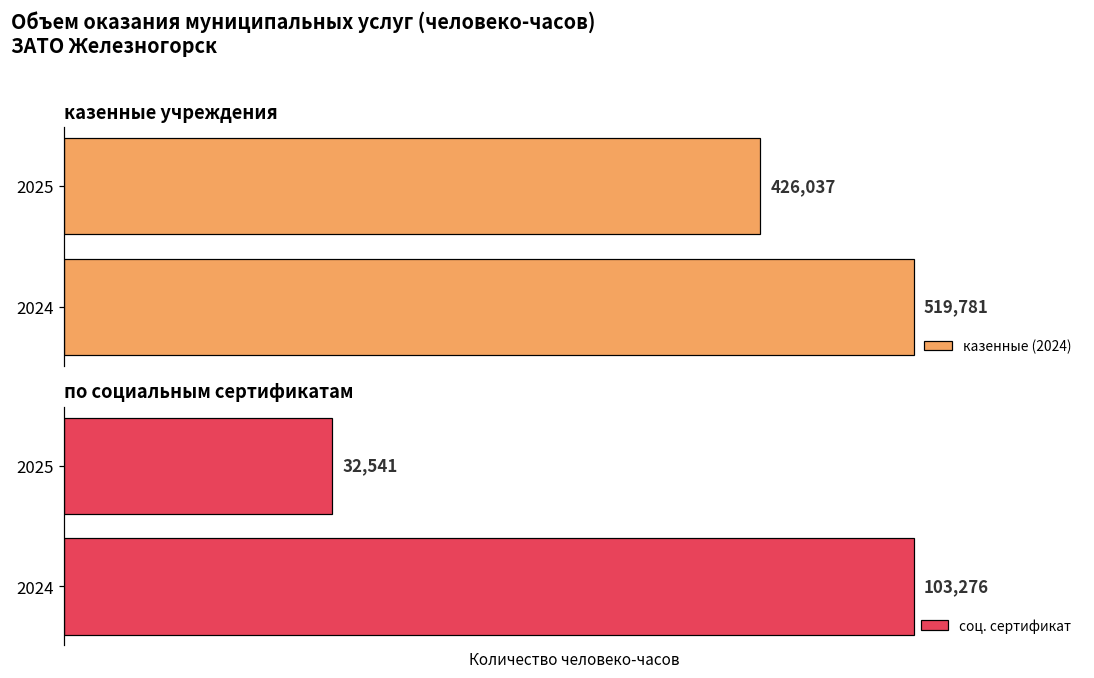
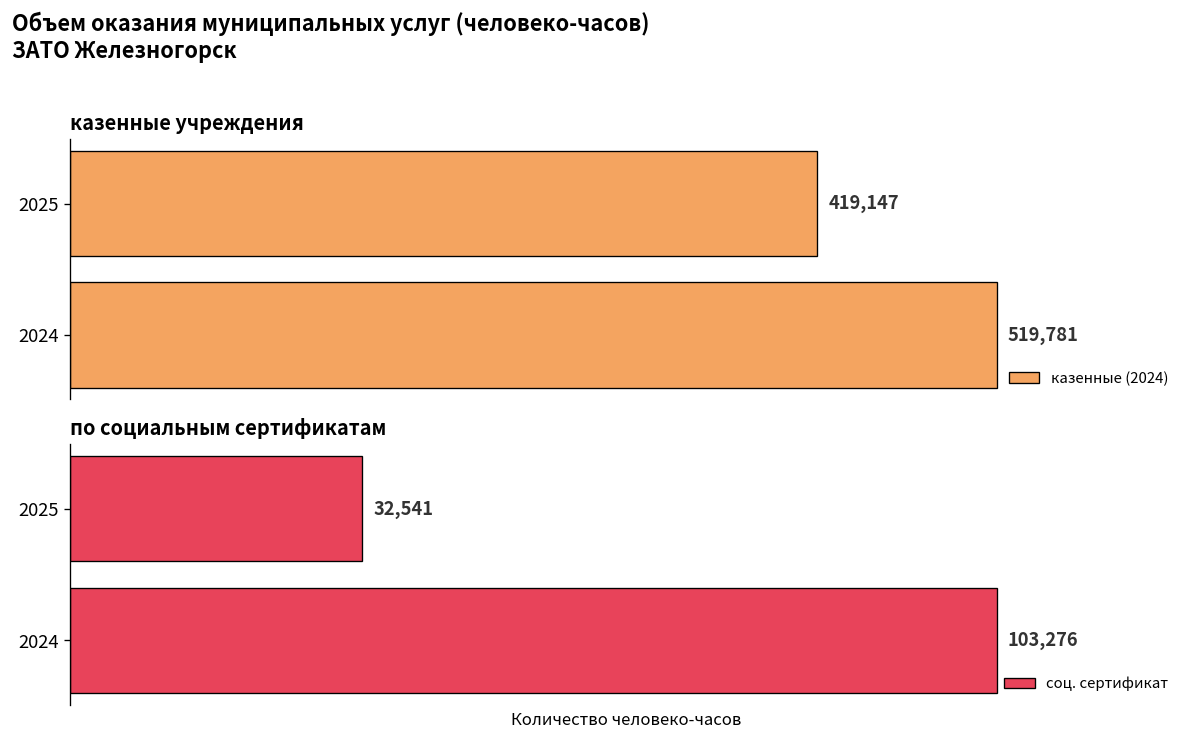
  {
    "казенные учреждения": {
-     "2025": "426,037",
+     "2025": "419,147",
      "2024": "519,781"
    },
    "по социальным сертификатам": {
      "2025": "32,541",
      "2024": "103,276"
    }
  }
